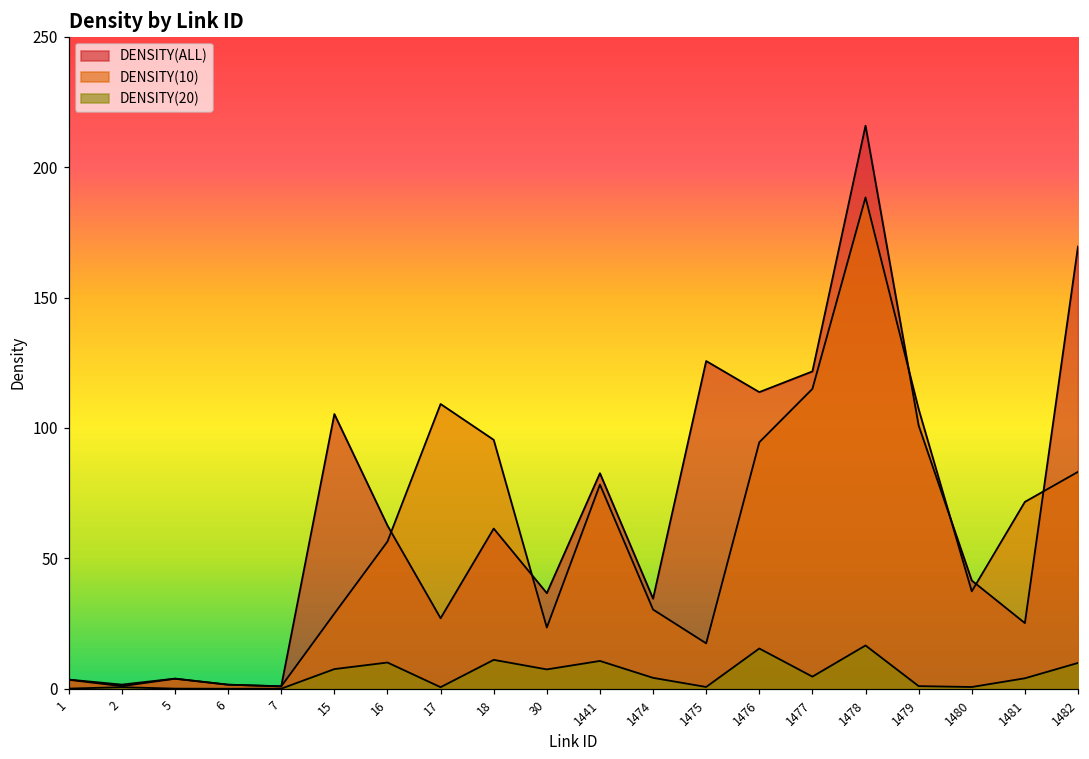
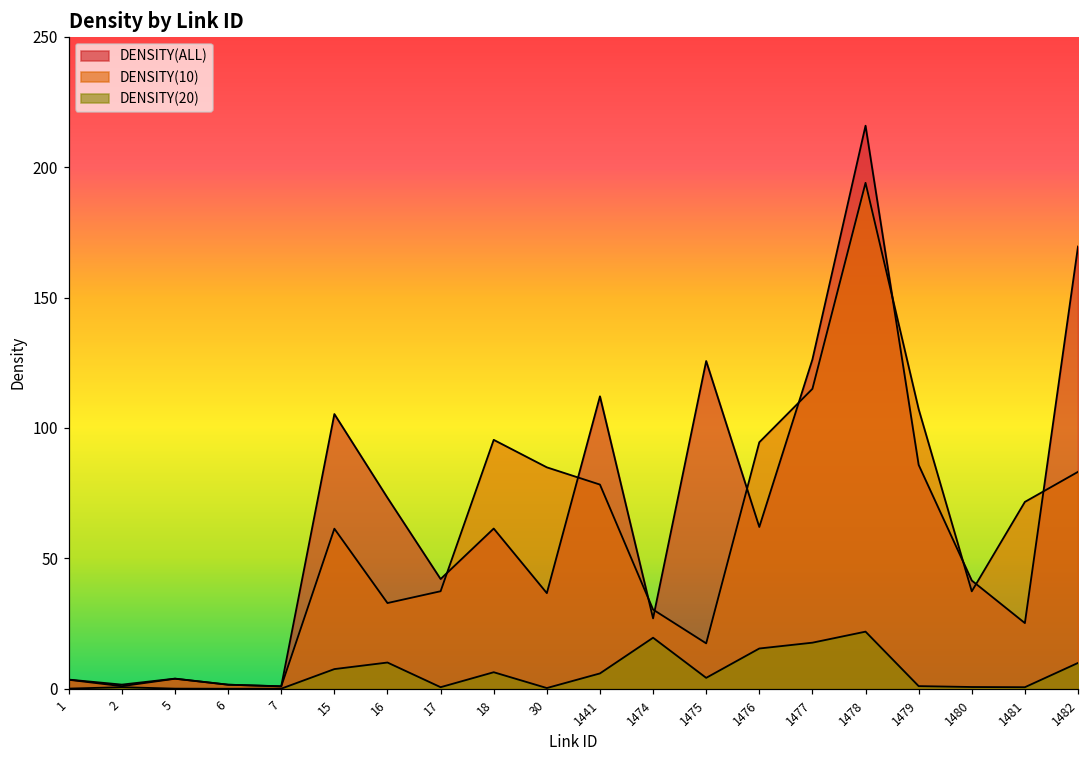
  {
    "DENSITY(ALL)": {
      "15": 105,
-     "16": 63,
-     "17": 27,
+     "16": 73,
+     "17": 42,
      "18": 61,
      "30": 37,
-     "1441": 83,
-     "1474": 35,
+     "1441": 112,
+     "1474": 27,
      "1475": 126,
-     "1476": 114,
-     "1477": 122,
+     "1476": 62,
+     "1477": 126,
      "1478": 216,
-     "1479": 101,
+     "1479": 86,
      "1480": 42,
      "1481": 25,
      "1482": 170
    },
    "DENSITY(10)": {
-     "15": 29,
-     "16": 56,
-     "17": 109,
+     "15": 61,
+     "16": 33,
+     "17": 37,
      "18": 95,
-     "30": 23,
+     "30": 85,
      "1441": 78,
      "1474": 30,
      "1475": 17,
      "1476": 95,
      "1477": 115,
-     "1478": 188,
+     "1478": 194,
      "1479": 107,
      "1480": 37,
      "1481": 72,
      "1482": 83
    },
    "DENSITY(20)": {
      "1": 0,
      "5": 0,
      "6": 0,
      "15": 8,
      "16": 10,
      "17": 1,
-     "18": 11,
-     "30": 7,
-     "1441": 11,
-     "1474": 4,
-     "1475": 1,
+     "18": 6,
+     "30": 0,
+     "1441": 6,
+     "1474": 20,
+     "1475": 4,
      "1476": 15,
-     "1477": 5,
-     "1478": 17,
+     "1477": 18,
+     "1478": 22,
      "1479": 1,
      "1480": 1,
-     "1481": 4,
+     "1481": 1,
      "1482": 10
    }
  }
